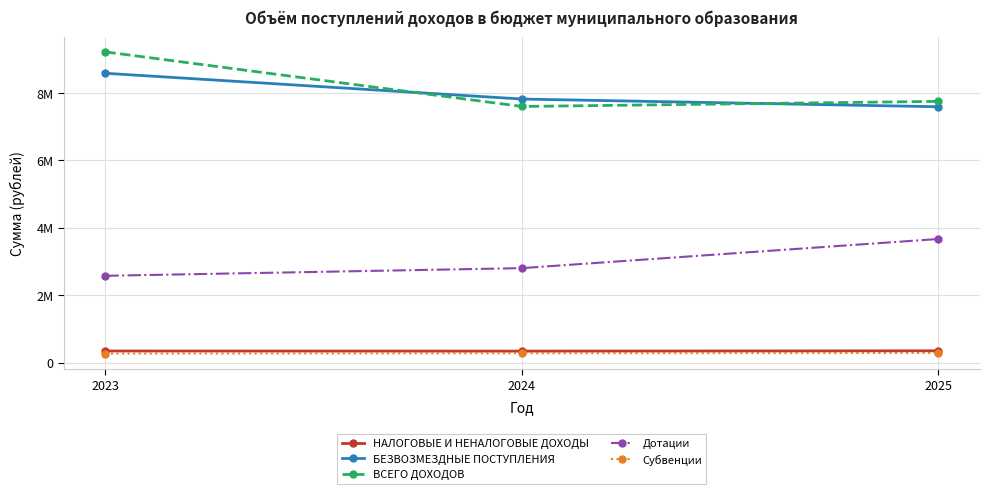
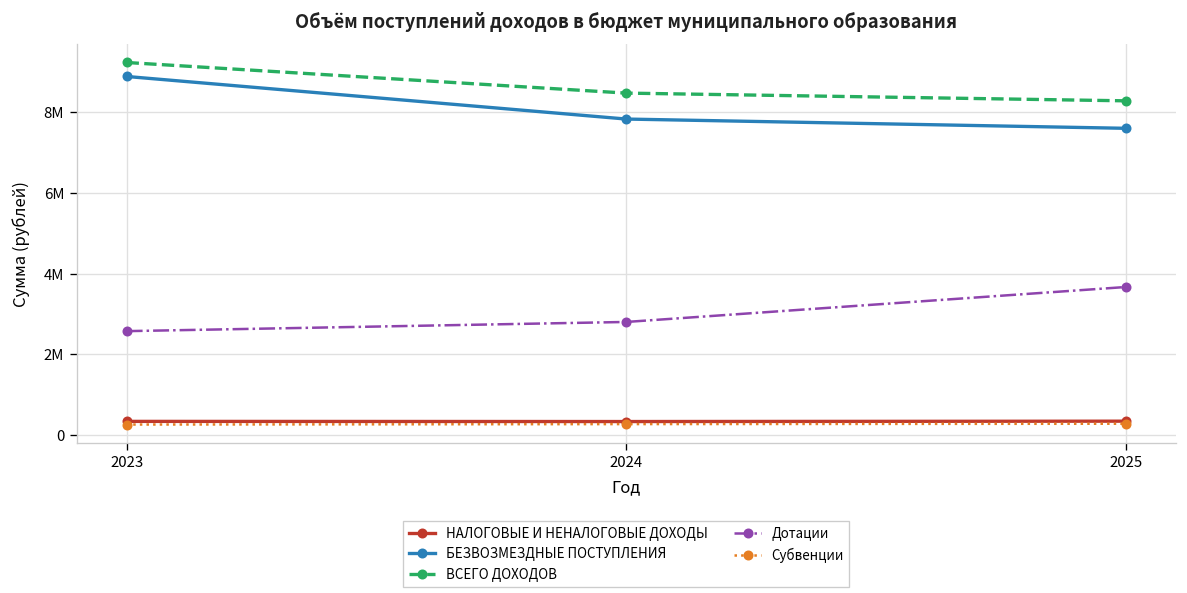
  {
    "НАЛОГОВЫЕ И НЕНАЛОГОВЫЕ ДОХОДЫ": {
      "2023": 300000
    },
    "БЕЗВОЗМЕЗДНЫЕ ПОСТУПЛЕНИЯ": {
-     "2023": 8600000,
+     "2023": 8900000,
      "2024": 7800000,
      "2025": 7600000
    },
    "ВСЕГО ДОХОДОВ": {
      "2023": 9200000,
-     "2024": 7600000,
-     "2025": 7800000
+     "2024": 8500000,
+     "2025": 8300000
    },
    "Дотации": {
      "2023": 2600000,
      "2024": 2800000,
      "2025": 3700000
    },
    "Субвенции": {
      "2023": 300000
    }
  }
